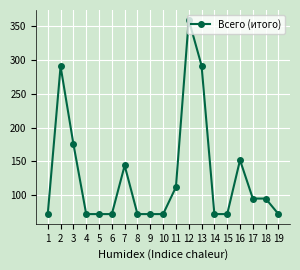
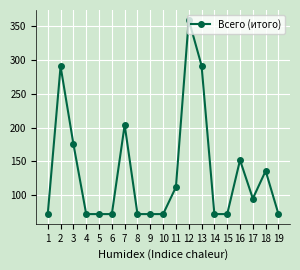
  {
    "1": 70,
    "2": 290,
    "3": 180,
    "4": 70,
    "5": 70,
    "6": 70,
-   "7": 140,
+   "7": 200,
    "8": 70,
    "9": 70,
    "10": 70,
    "11": 110,
    "13": 290,
    "14": 70,
    "15": 70,
    "16": 150,
    "17": 100,
-   "18": 100,
+   "18": 140,
    "19": 70
  }
